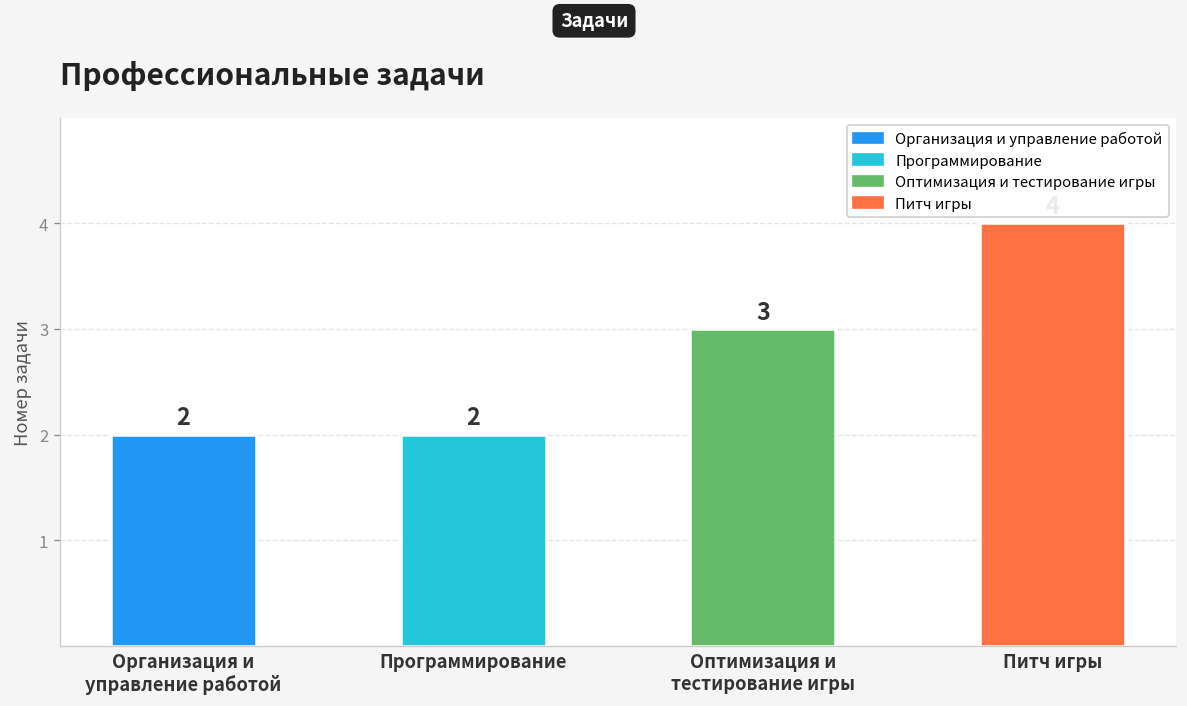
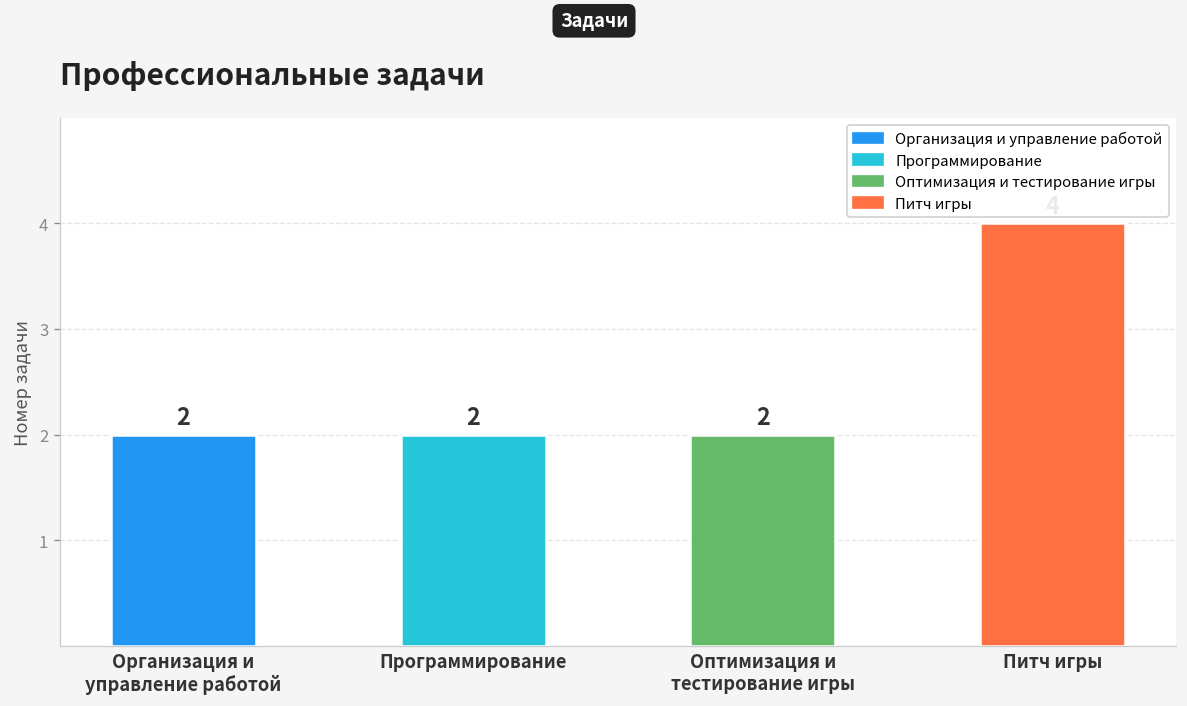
  {
    "Организация и управление работой": 2,
    "Программирование": 2,
-   "Оптимизация и тестирование игры": 3
+   "Оптимизация и тестирование игры": 2
  }
